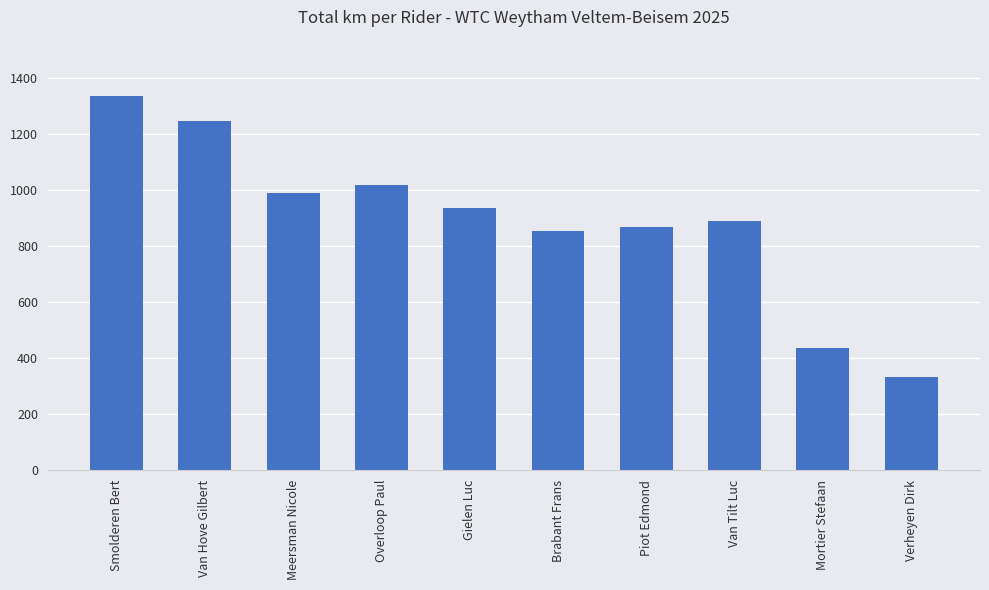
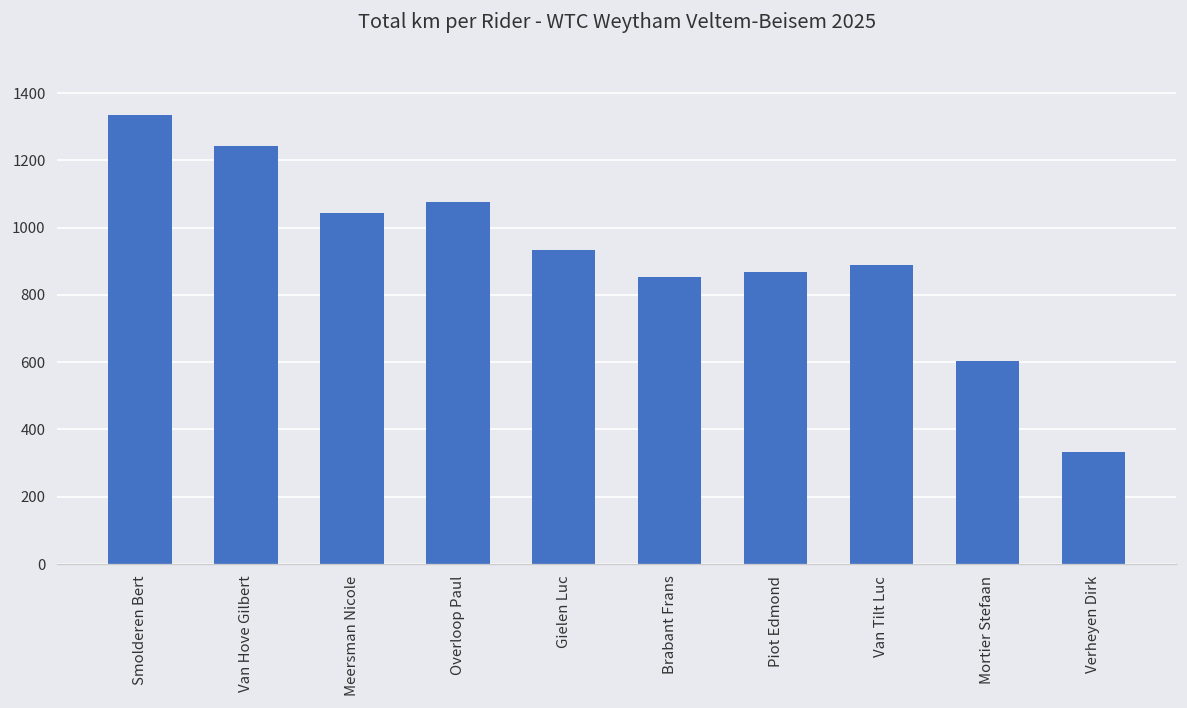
  {
    "Smolderen Bert": 1340,
    "Van Hove Gilbert": 1240,
-   "Meersman Nicole": 990,
-   "Overloop Paul": 1020,
+   "Meersman Nicole": 1050,
+   "Overloop Paul": 1080,
    "Gielen Luc": 940,
    "Brabant Frans": 850,
    "Piot Edmond": 870,
    "Van Tilt Luc": 890,
-   "Mortier Stefaan": 440,
+   "Mortier Stefaan": 600,
    "Verheyen Dirk": 330
  }
